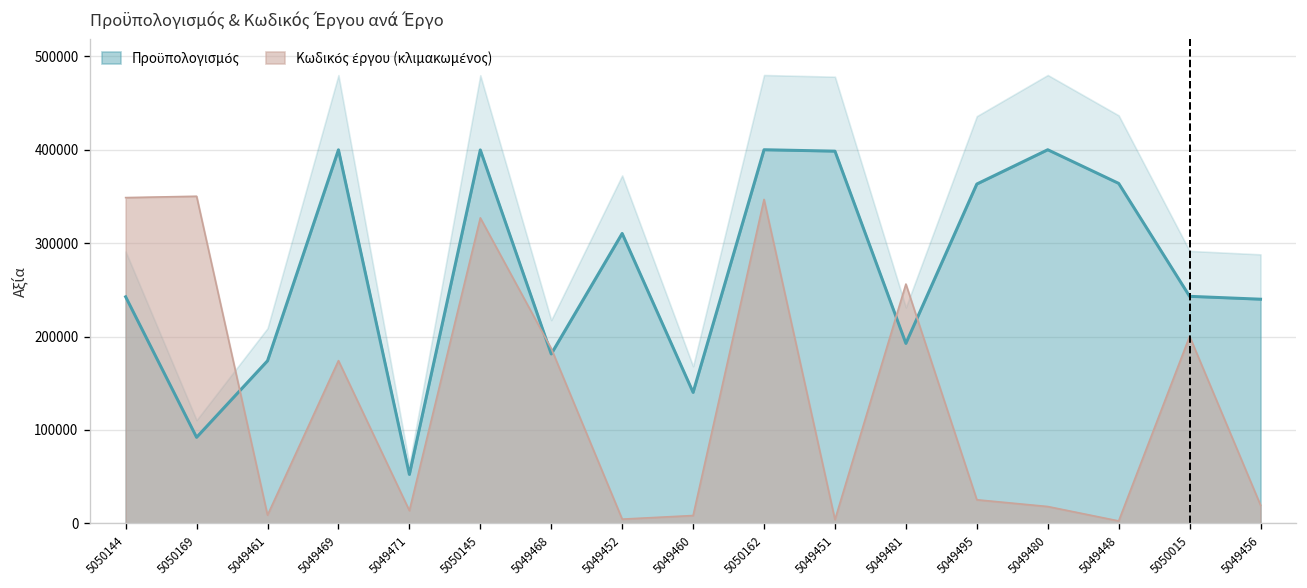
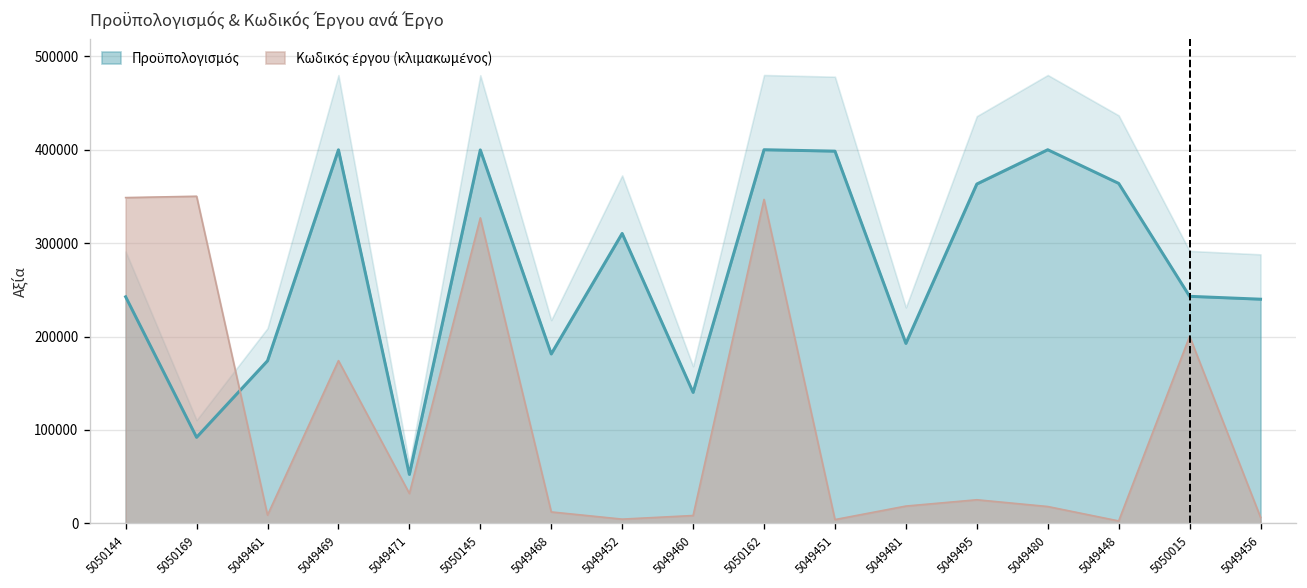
  {
    "Κωδικός έργου (κλιμακωμένος)": {
      "5050144": 350000,
      "5050169": 350000,
      "5049461": 10000,
      "5049469": 170000,
-     "5049471": 10000,
+     "5049471": 30000,
      "5050145": 330000,
-     "5049468": 190000,
+     "5049468": 10000,
      "5049452": 0,
      "5049460": 10000,
      "5050162": 350000,
      "5049451": 0,
-     "5049481": 260000,
+     "5049481": 20000,
      "5049495": 30000,
      "5049480": 20000,
      "5049448": 0,
      "5050015": 200000,
-     "5049456": 20000
+     "5049456": 10000
    }
  }
